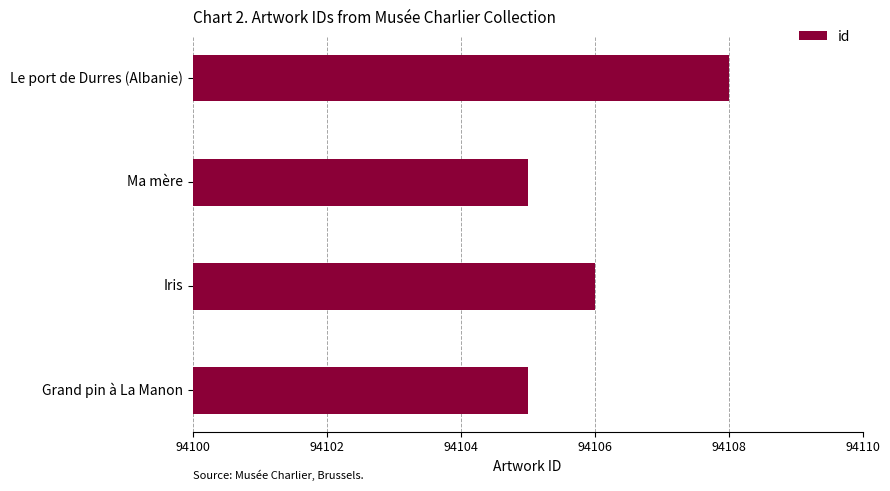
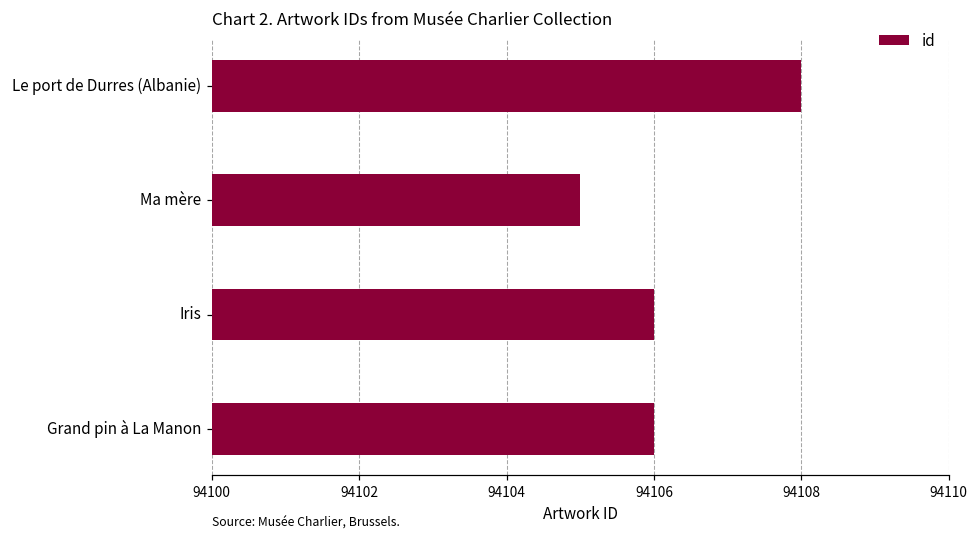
  {
    "Le port de Durres (Albanie)": 94108,
    "Ma mère": 94105,
    "Iris": 94106,
-   "Grand pin à La Manon": 94105
+   "Grand pin à La Manon": 94106
  }
